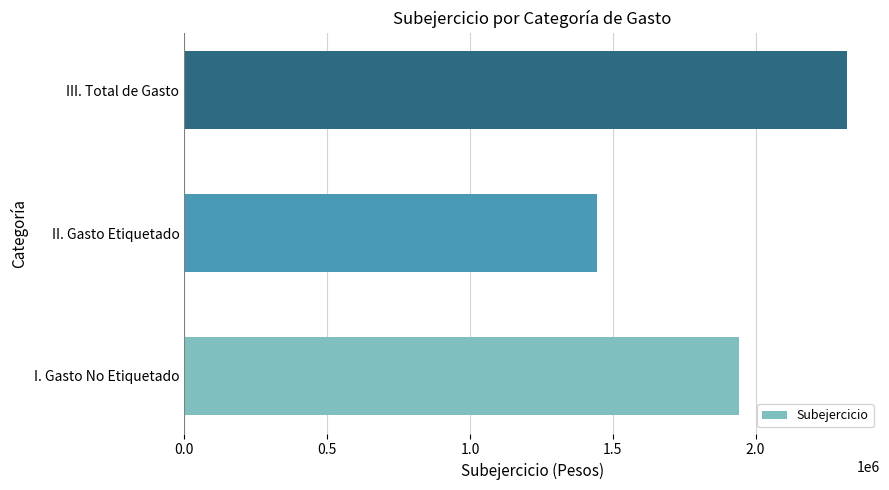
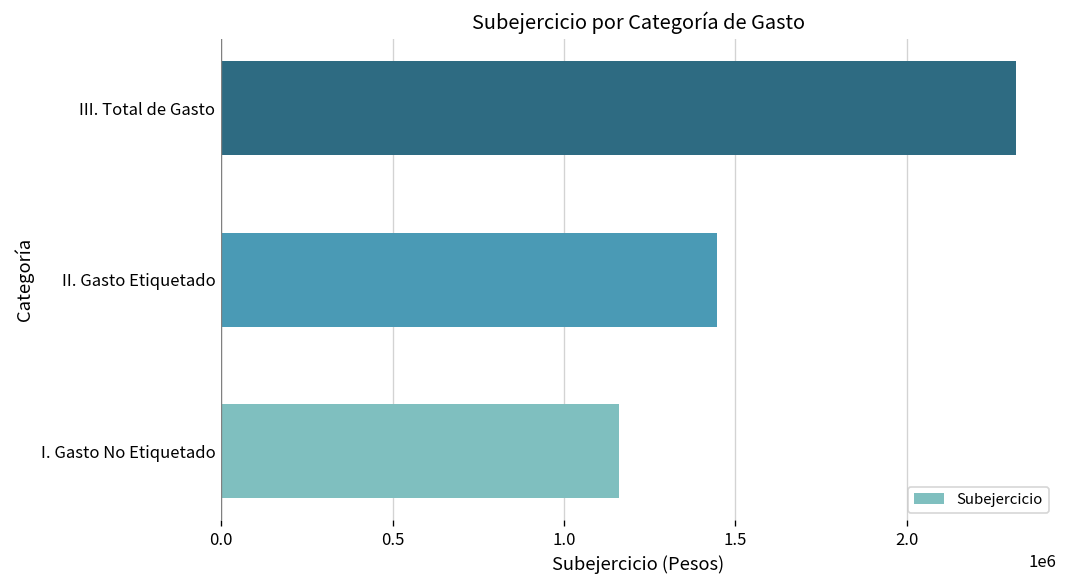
  {
    "III. Total de Gasto": 2320000,
    "II. Gasto Etiquetado": 1450000,
-   "I. Gasto No Etiquetado": 1940000
+   "I. Gasto No Etiquetado": 1160000
  }
